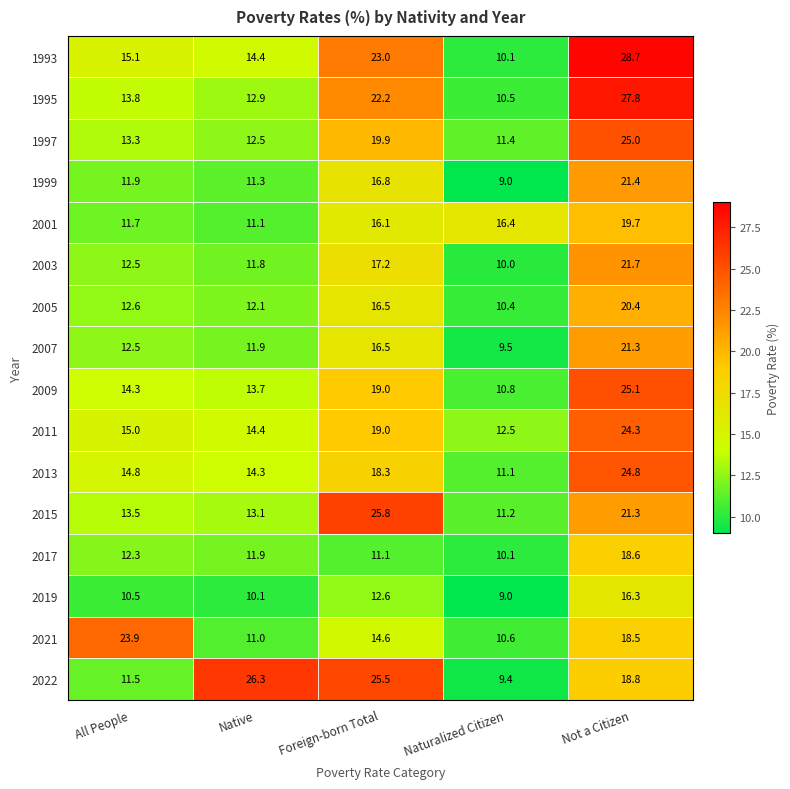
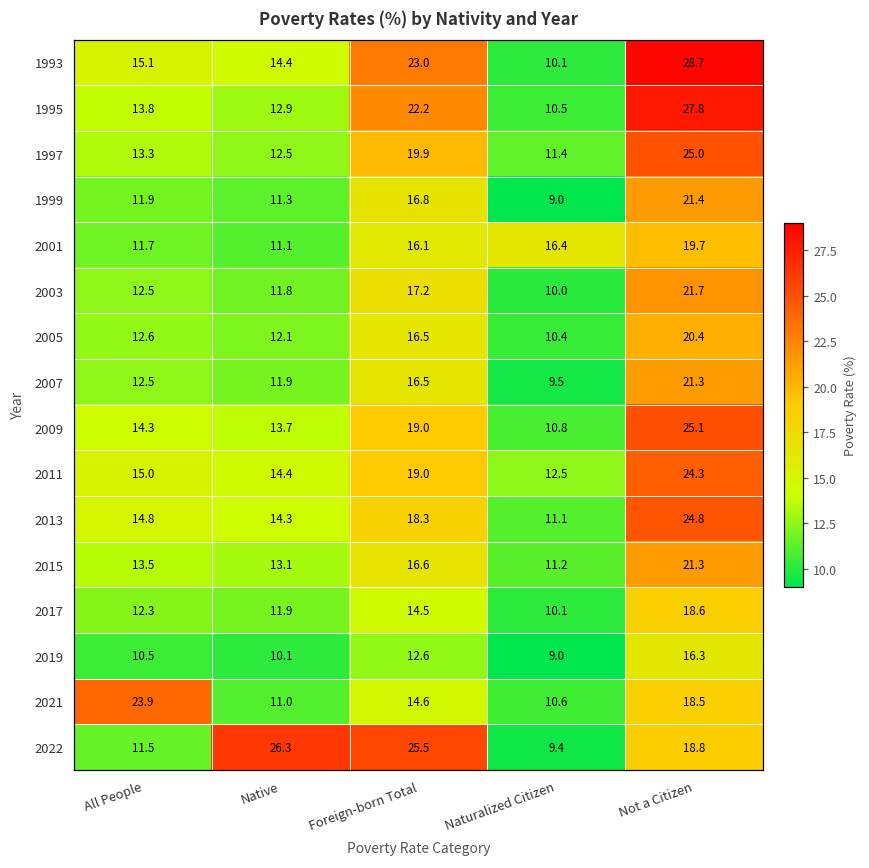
  {
    "1993": {
      "All People": 15.1,
      "Native": 14.4,
      "Foreign-born Total": 23.0,
      "Naturalized Citizen": 10.1,
      "Not a Citizen": 28.7
    },
    "1995": {
      "All People": 13.8,
      "Native": 12.9,
      "Foreign-born Total": 22.2,
      "Naturalized Citizen": 10.5,
      "Not a Citizen": 27.8
    },
    "1997": {
      "All People": 13.3,
      "Native": 12.5,
      "Foreign-born Total": 19.9,
      "Naturalized Citizen": 11.4,
      "Not a Citizen": 25.0
    },
    "1999": {
      "All People": 11.9,
      "Native": 11.3,
      "Foreign-born Total": 16.8,
      "Naturalized Citizen": 9.0,
      "Not a Citizen": 21.4
    },
    "2001": {
      "All People": 11.7,
      "Native": 11.1,
      "Foreign-born Total": 16.1,
      "Naturalized Citizen": 16.4,
      "Not a Citizen": 19.7
    },
    "2003": {
      "All People": 12.5,
      "Native": 11.8,
      "Foreign-born Total": 17.2,
      "Naturalized Citizen": 10.0,
      "Not a Citizen": 21.7
    },
    "2005": {
      "All People": 12.6,
      "Native": 12.1,
      "Foreign-born Total": 16.5,
      "Naturalized Citizen": 10.4,
      "Not a Citizen": 20.4
    },
    "2007": {
      "All People": 12.5,
      "Native": 11.9,
      "Foreign-born Total": 16.5,
      "Naturalized Citizen": 9.5,
      "Not a Citizen": 21.3
    },
    "2009": {
      "All People": 14.3,
      "Native": 13.7,
      "Foreign-born Total": 19.0,
      "Naturalized Citizen": 10.8,
      "Not a Citizen": 25.1
    },
    "2011": {
      "All People": 15.0,
      "Native": 14.4,
      "Foreign-born Total": 19.0,
      "Naturalized Citizen": 12.5,
      "Not a Citizen": 24.3
    },
    "2013": {
      "All People": 14.8,
      "Native": 14.3,
      "Foreign-born Total": 18.3,
      "Naturalized Citizen": 11.1,
      "Not a Citizen": 24.8
    },
    "2015": {
      "All People": 13.5,
      "Native": 13.1,
-     "Foreign-born Total": 25.8,
+     "Foreign-born Total": 16.6,
      "Naturalized Citizen": 11.2,
      "Not a Citizen": 21.3
    },
    "2017": {
      "All People": 12.3,
      "Native": 11.9,
-     "Foreign-born Total": 11.1,
+     "Foreign-born Total": 14.5,
      "Naturalized Citizen": 10.1,
      "Not a Citizen": 18.6
    },
    "2019": {
      "All People": 10.5,
      "Native": 10.1,
      "Foreign-born Total": 12.6,
      "Naturalized Citizen": 9.0,
      "Not a Citizen": 16.3
    },
    "2021": {
      "All People": 23.9,
      "Native": 11.0,
      "Foreign-born Total": 14.6,
      "Naturalized Citizen": 10.6,
      "Not a Citizen": 18.5
    },
    "2022": {
      "All People": 11.5,
      "Native": 26.3,
      "Foreign-born Total": 25.5,
      "Naturalized Citizen": 9.4,
      "Not a Citizen": 18.8
    }
  }
